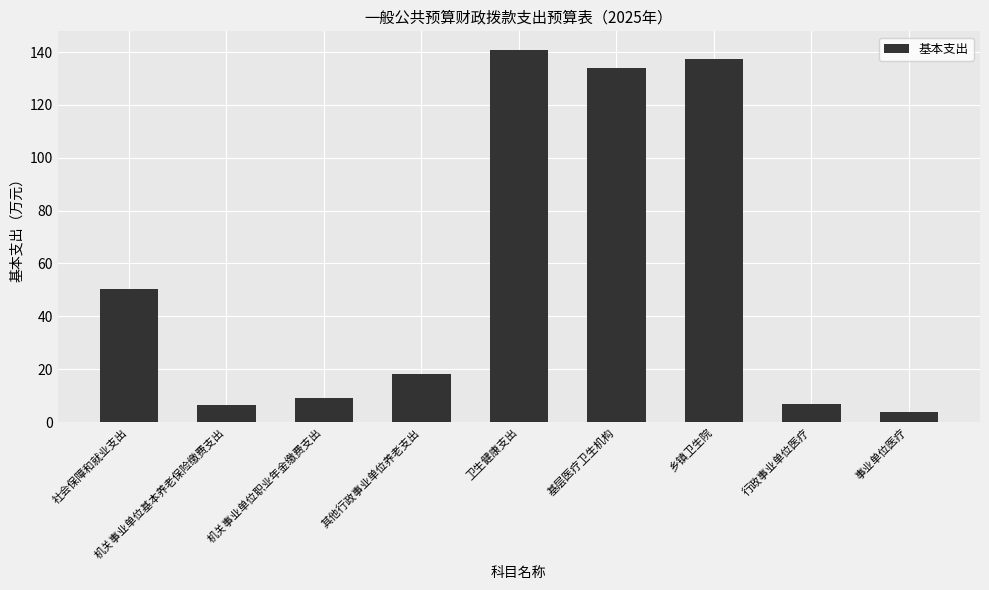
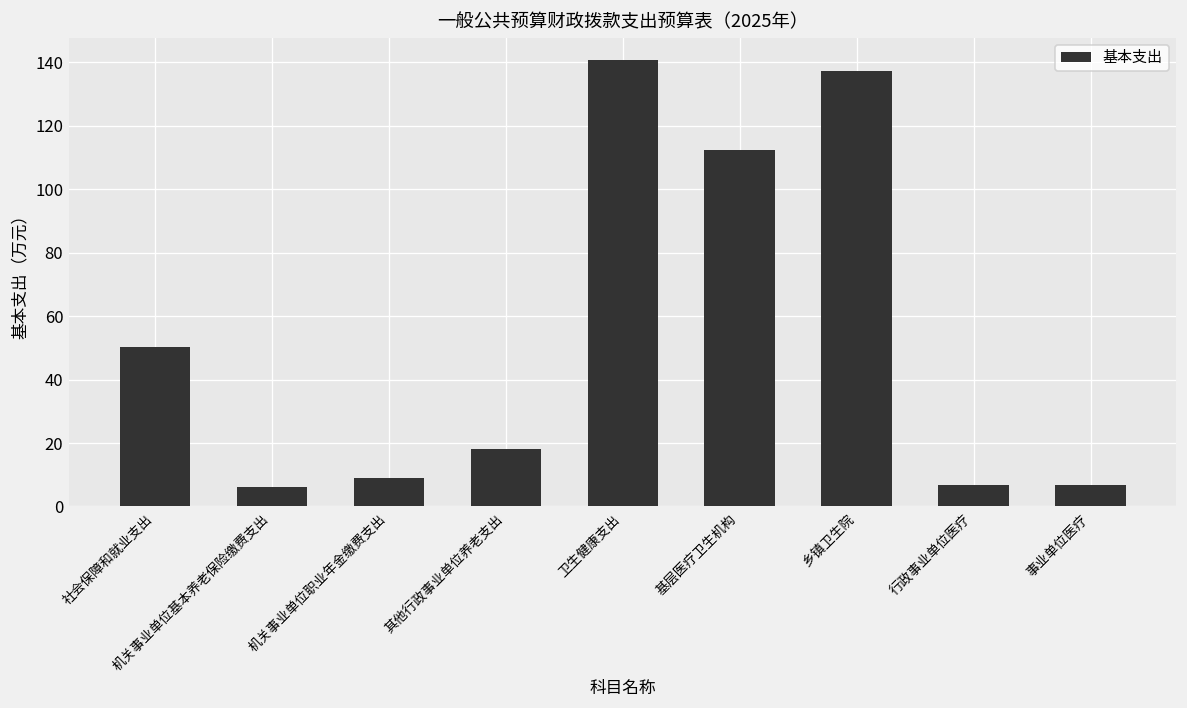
  {
    "社会保障和就业支出": 50,
    "机关事业单位基本养老保险缴费支出": 6,
    "机关事业单位职业年金缴费支出": 9,
    "其他行政事业单位养老支出": 18,
    "卫生健康支出": 141,
-   "基层医疗卫生机构": 134,
+   "基层医疗卫生机构": 112,
    "乡镇卫生院": 137,
    "行政事业单位医疗": 7,
-   "事业单位医疗": 4
+   "事业单位医疗": 7
  }
